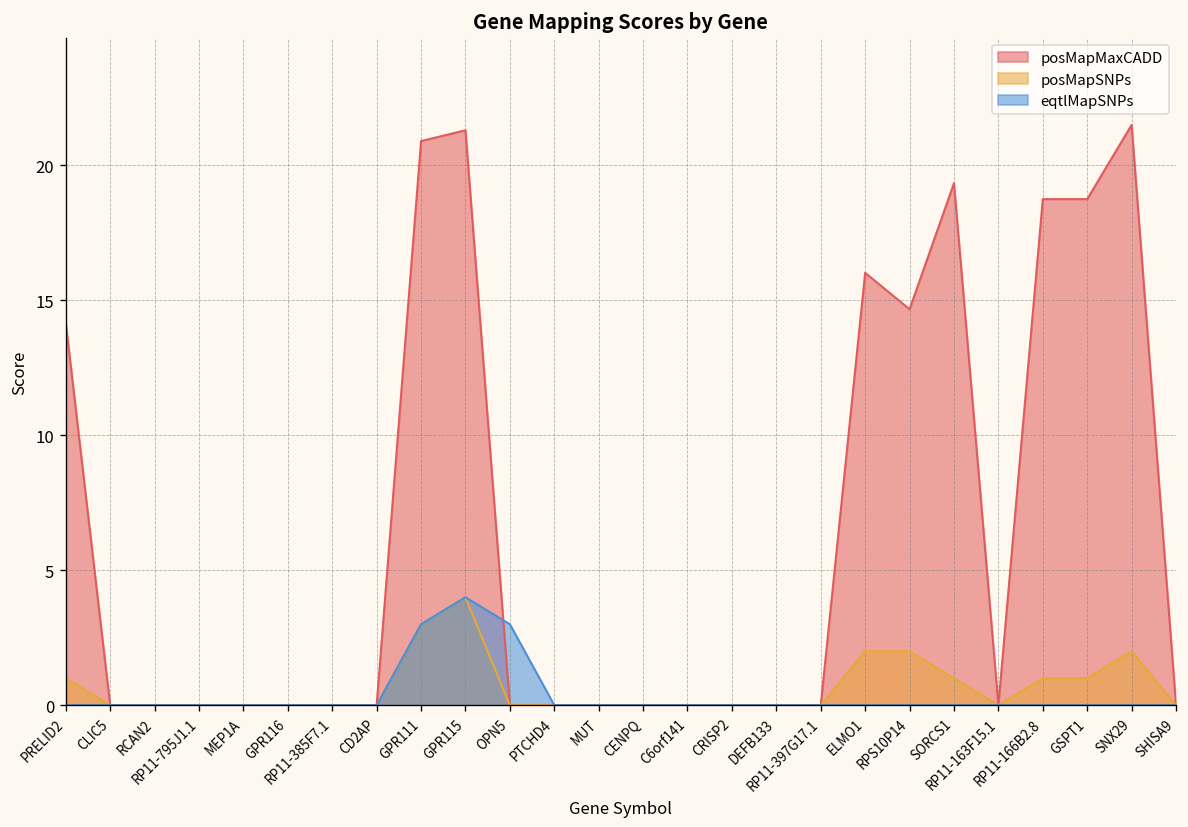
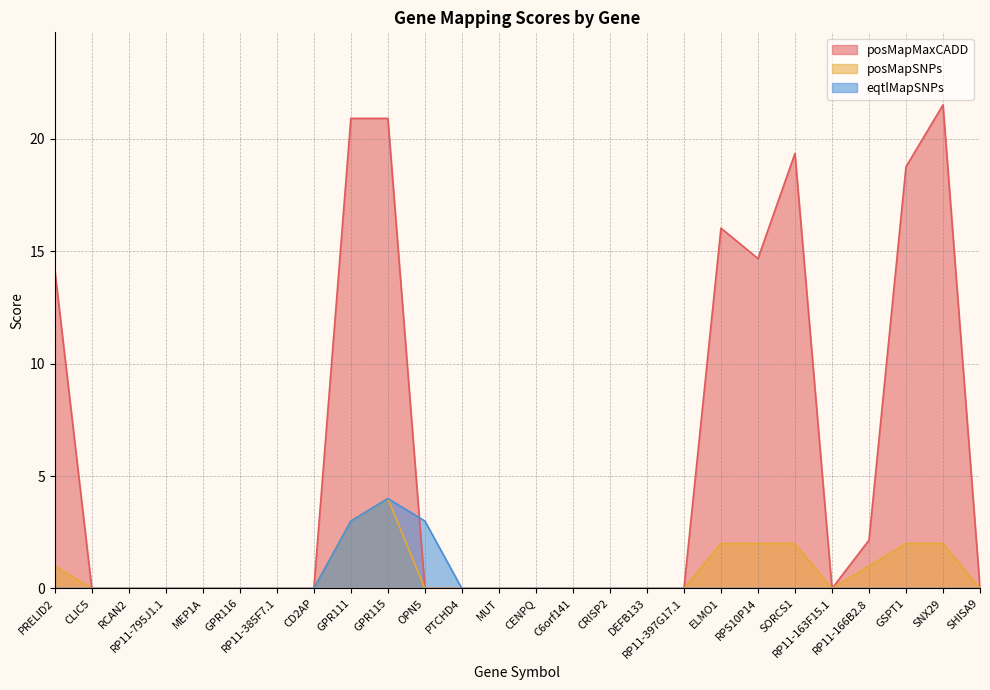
  {
    "posMapMaxCADD": {
      "PRELID2": 14.2,
      "GPR111": 20.9,
-     "GPR115": 21.3,
+     "GPR115": 20.9,
      "ELMO1": 16.0,
      "RPS10P14": 14.7,
      "SORCS1": 19.3,
-     "RP11-166B2.8": 18.8,
+     "RP11-166B2.8": 2.2,
      "GSPT1": 18.8,
      "SNX29": 21.5
    },
    "posMapSNPs": {
      "PRELID2": 1,
      "ELMO1": 2,
      "RPS10P14": 2,
-     "SORCS1": 1,
+     "SORCS1": 2,
      "RP11-166B2.8": 1,
-     "GSPT1": 1,
+     "GSPT1": 2,
      "SNX29": 2
    },
    "eqtlMapSNPs": {
      "PRELID2": 0.0,
      "OPN5": 3.0,
      "ELMO1": 0.0,
      "RPS10P14": 0.0,
      "SORCS1": 0.0,
      "RP11-166B2.8": 0.0,
      "GSPT1": 0.0,
      "SNX29": 0.0
    }
  }
